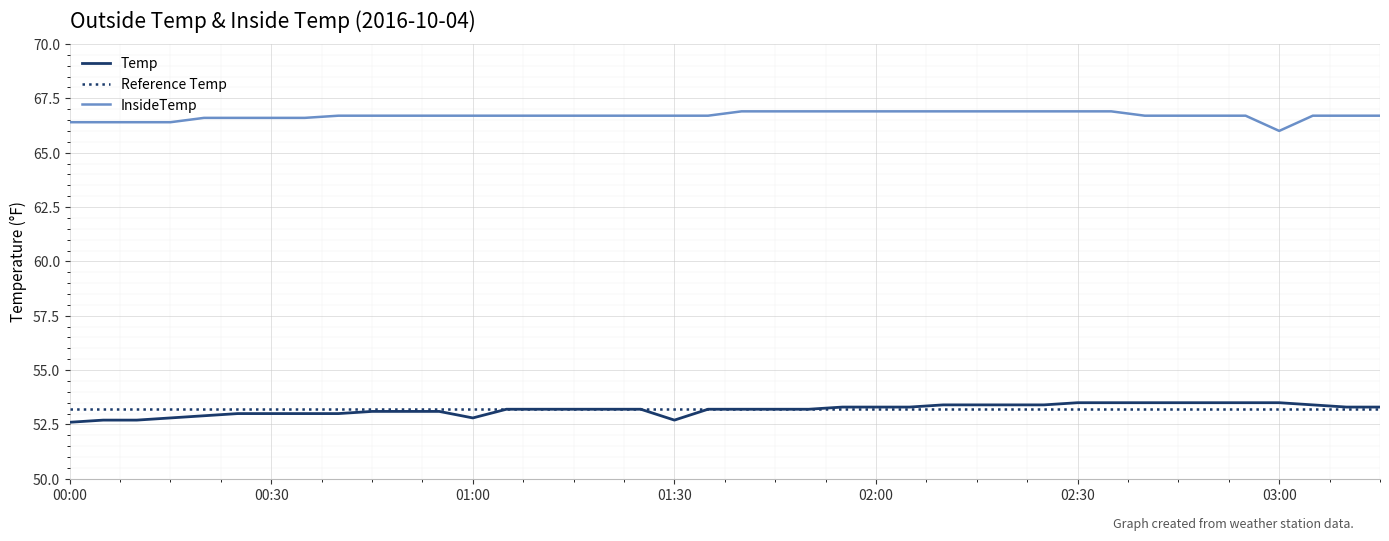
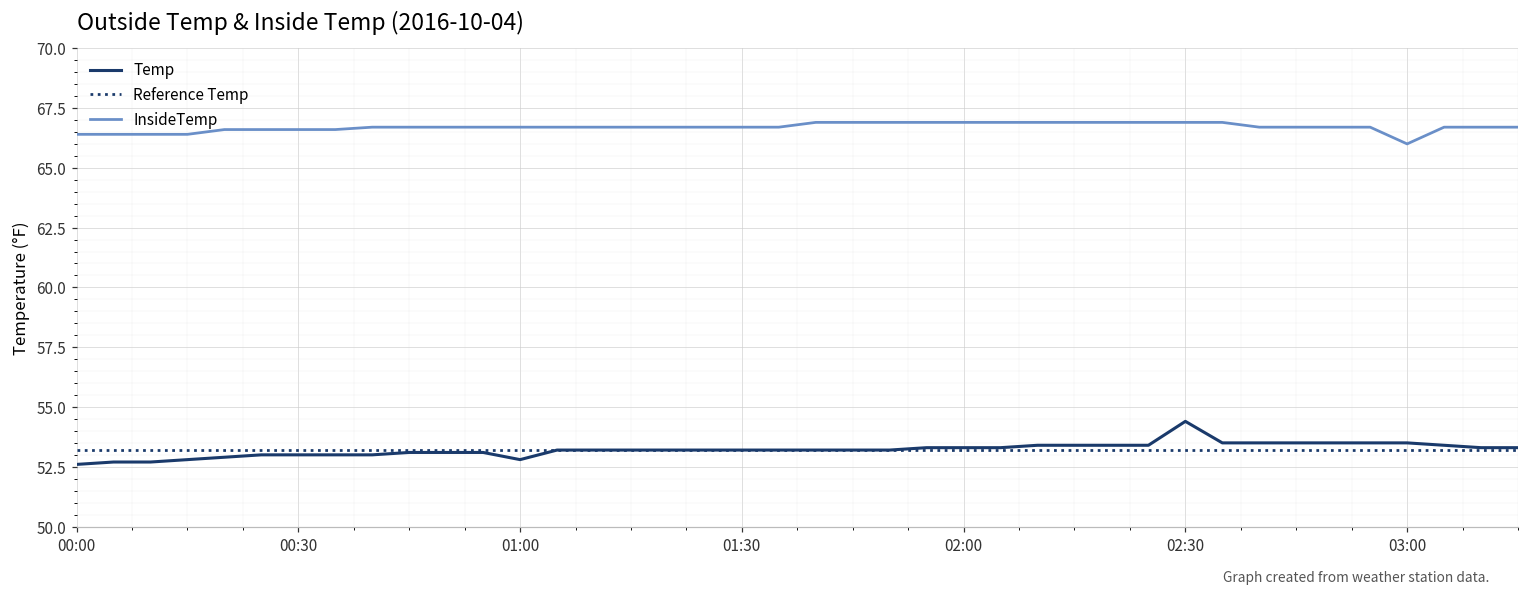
  {
    "Temp": {
      "00:00": 52.6,
      "00:30": 53.0,
      "01:00": 52.8,
-     "01:30": 52.7,
+     "01:30": 53.2,
      "02:00": 53.3,
-     "02:30": 53.5,
+     "02:30": 54.4,
      "03:00": 53.5
    },
    "InsideTemp": {
      "00:00": 66.4,
      "00:30": 66.6,
      "01:00": 66.7,
      "01:30": 66.7,
      "02:00": 66.9,
      "02:30": 66.9,
      "03:00": 66.0
    }
  }
